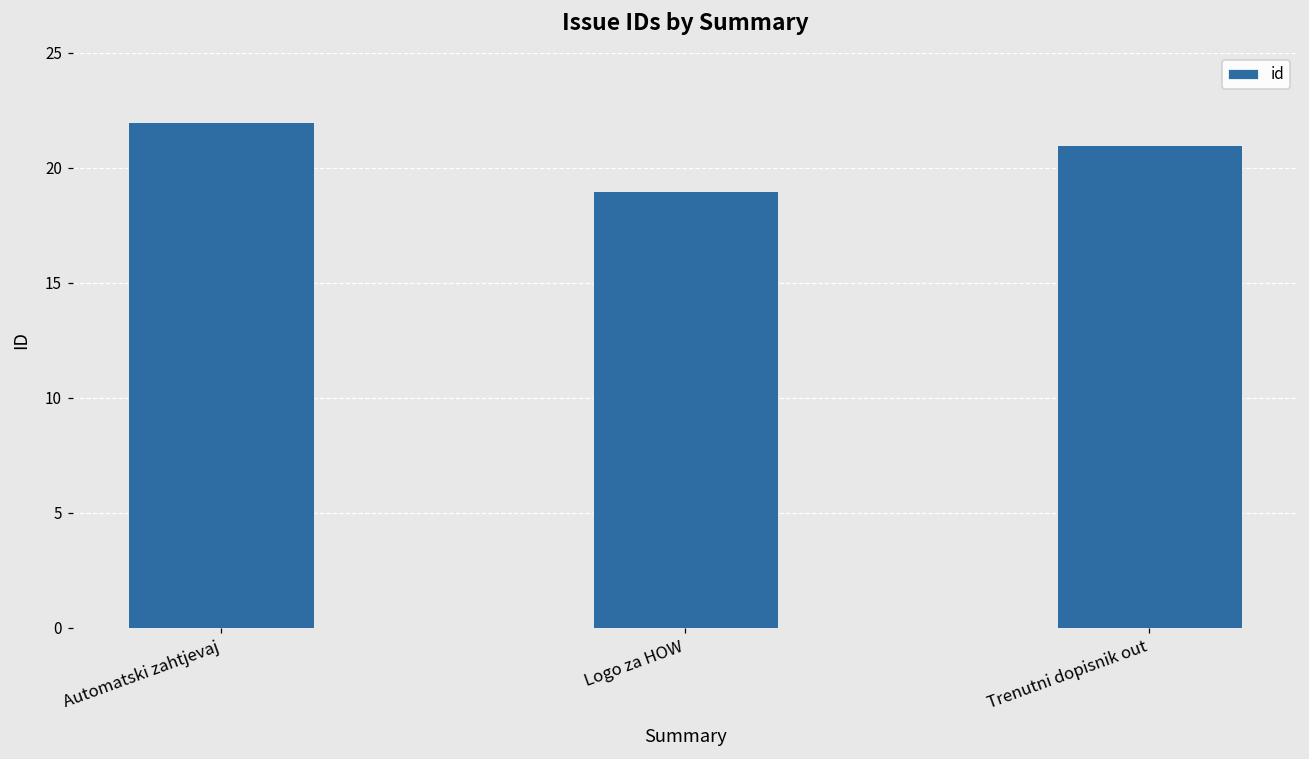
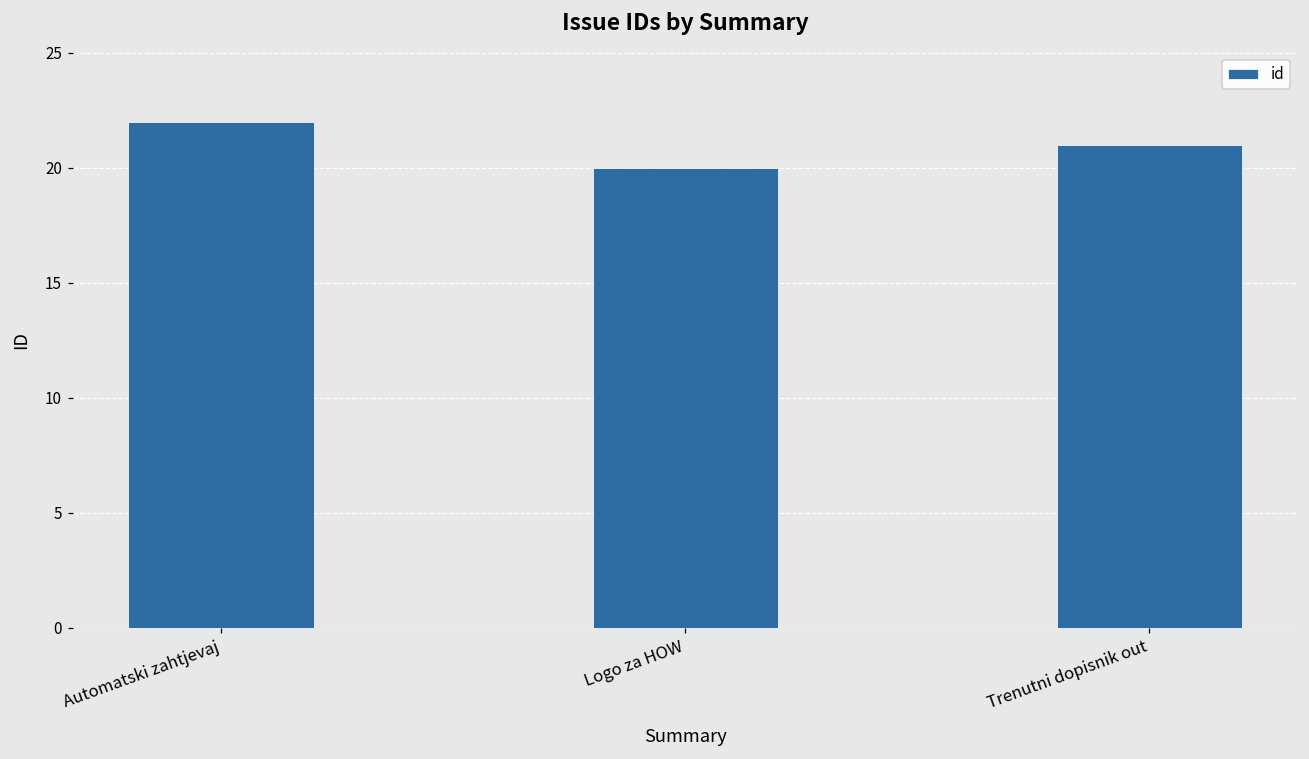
  {
    "Automatski zahtjevaj": 22,
-   "Logo za HOW": 19,
+   "Logo za HOW": 20,
    "Trenutni dopisnik out": 21
  }
